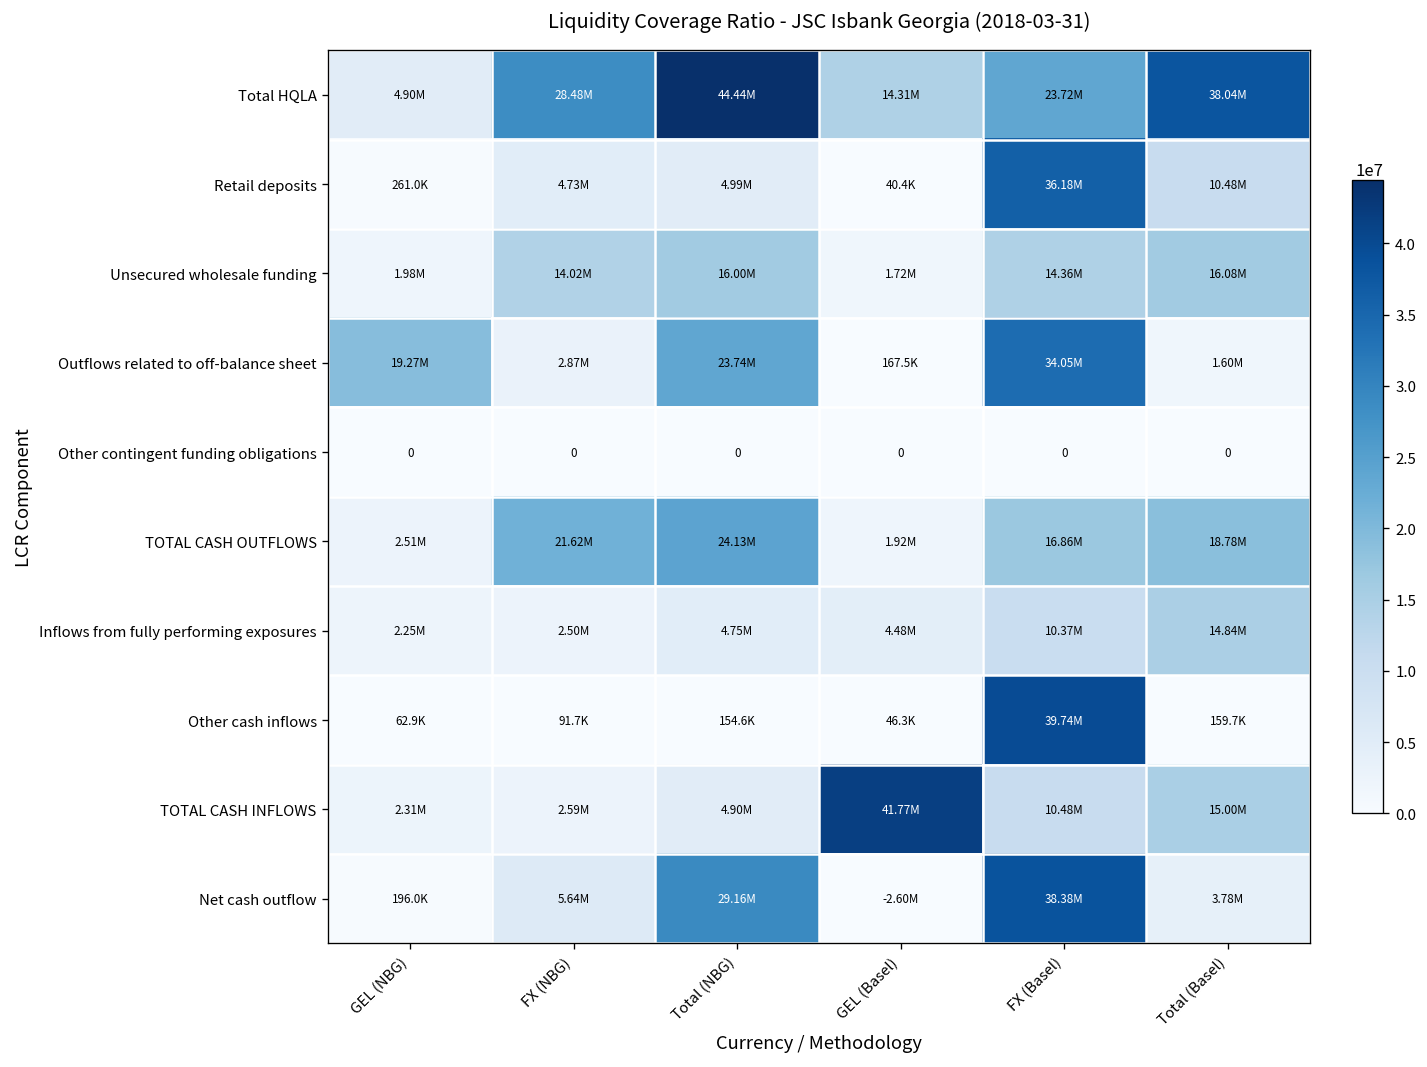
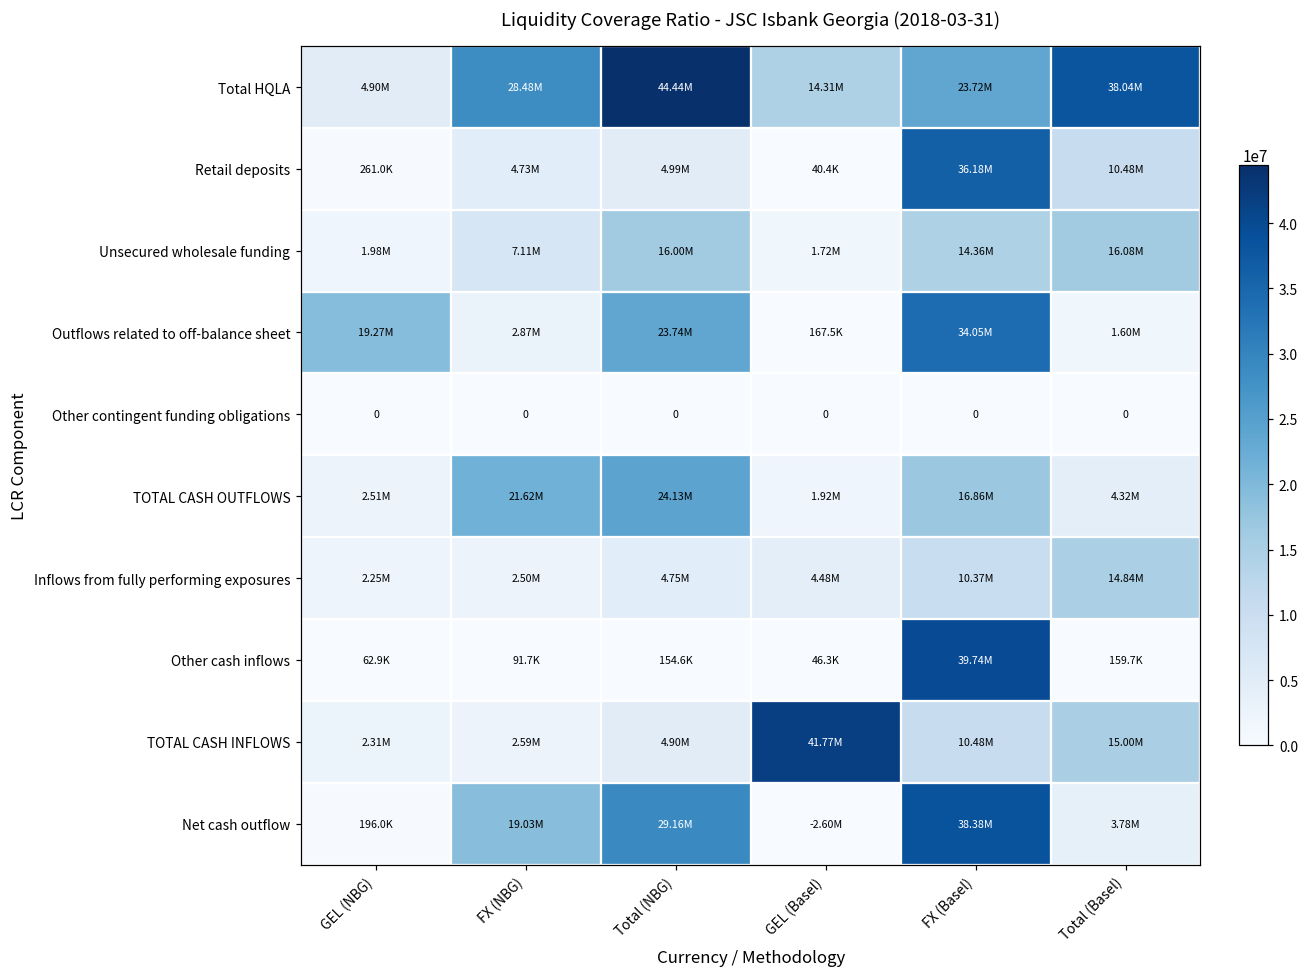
  {
    "Total HQLA": {
      "GEL (NBG)": "4.90M",
      "FX (NBG)": "28.48M",
      "Total (NBG)": "44.44M",
      "GEL (Basel)": "14.31M",
      "FX (Basel)": "23.72M",
      "Total (Basel)": "38.04M"
    },
    "Retail deposits": {
      "GEL (NBG)": "261.0K",
      "FX (NBG)": "4.73M",
      "Total (NBG)": "4.99M",
      "GEL (Basel)": "40.4K",
      "FX (Basel)": "36.18M",
      "Total (Basel)": "10.48M"
    },
    "Unsecured wholesale funding": {
      "GEL (NBG)": "1.98M",
-     "FX (NBG)": "14.02M",
+     "FX (NBG)": "7.11M",
      "Total (NBG)": "16.00M",
      "GEL (Basel)": "1.72M",
      "FX (Basel)": "14.36M",
      "Total (Basel)": "16.08M"
    },
    "Outflows related to off-balance sheet": {
      "GEL (NBG)": "19.27M",
      "FX (NBG)": "2.87M",
      "Total (NBG)": "23.74M",
      "GEL (Basel)": "167.5K",
      "FX (Basel)": "34.05M",
      "Total (Basel)": "1.60M"
    },
    "Other contingent funding obligations": {
      "GEL (NBG)": "0",
      "FX (NBG)": "0",
      "Total (NBG)": "0",
      "GEL (Basel)": "0",
      "FX (Basel)": "0",
      "Total (Basel)": "0"
    },
    "TOTAL CASH OUTFLOWS": {
      "GEL (NBG)": "2.51M",
      "FX (NBG)": "21.62M",
      "Total (NBG)": "24.13M",
      "GEL (Basel)": "1.92M",
      "FX (Basel)": "16.86M",
-     "Total (Basel)": "18.78M"
+     "Total (Basel)": "4.32M"
    },
    "Inflows from fully performing exposures": {
      "GEL (NBG)": "2.25M",
      "FX (NBG)": "2.50M",
      "Total (NBG)": "4.75M",
      "GEL (Basel)": "4.48M",
      "FX (Basel)": "10.37M",
      "Total (Basel)": "14.84M"
    },
    "Other cash inflows": {
      "GEL (NBG)": "62.9K",
      "FX (NBG)": "91.7K",
      "Total (NBG)": "154.6K",
      "GEL (Basel)": "46.3K",
      "FX (Basel)": "39.74M",
      "Total (Basel)": "159.7K"
    },
    "TOTAL CASH INFLOWS": {
      "GEL (NBG)": "2.31M",
      "FX (NBG)": "2.59M",
      "Total (NBG)": "4.90M",
      "GEL (Basel)": "41.77M",
      "FX (Basel)": "10.48M",
      "Total (Basel)": "15.00M"
    },
    "Net cash outflow": {
      "GEL (NBG)": "196.0K",
-     "FX (NBG)": "5.64M",
+     "FX (NBG)": "19.03M",
      "Total (NBG)": "29.16M",
      "GEL (Basel)": "-2.60M",
      "FX (Basel)": "38.38M",
      "Total (Basel)": "3.78M"
    }
  }
